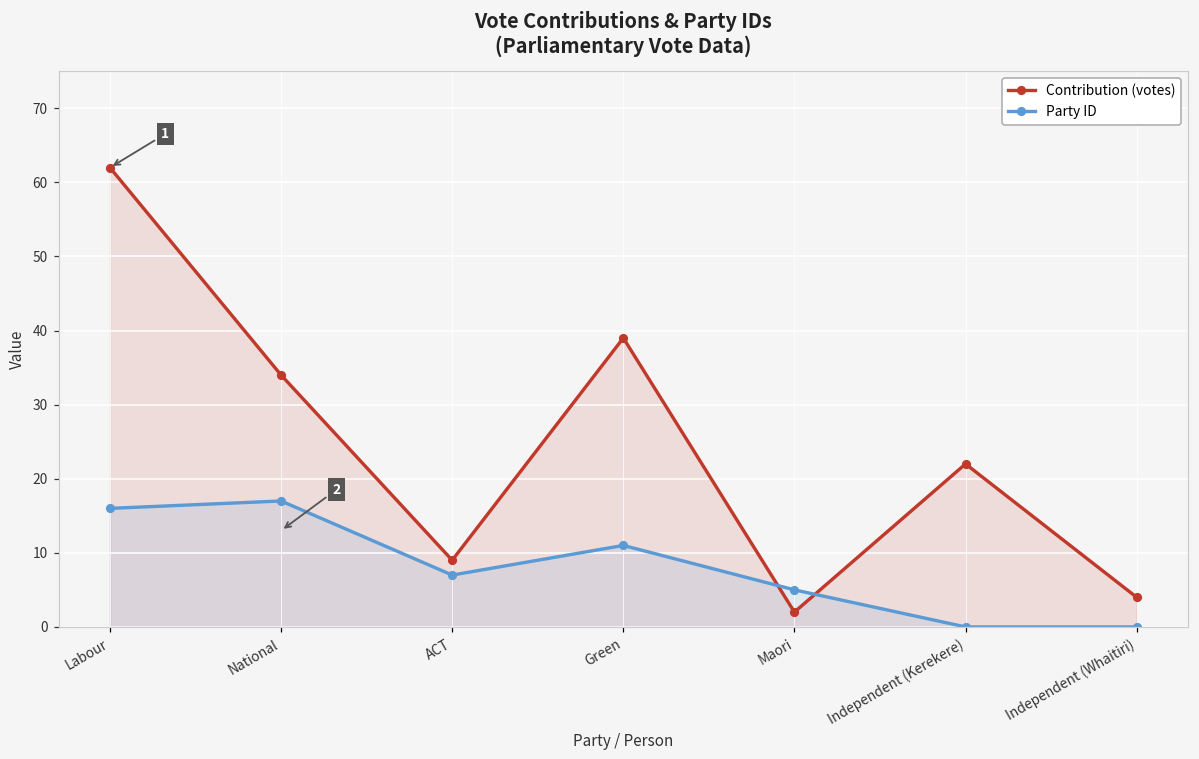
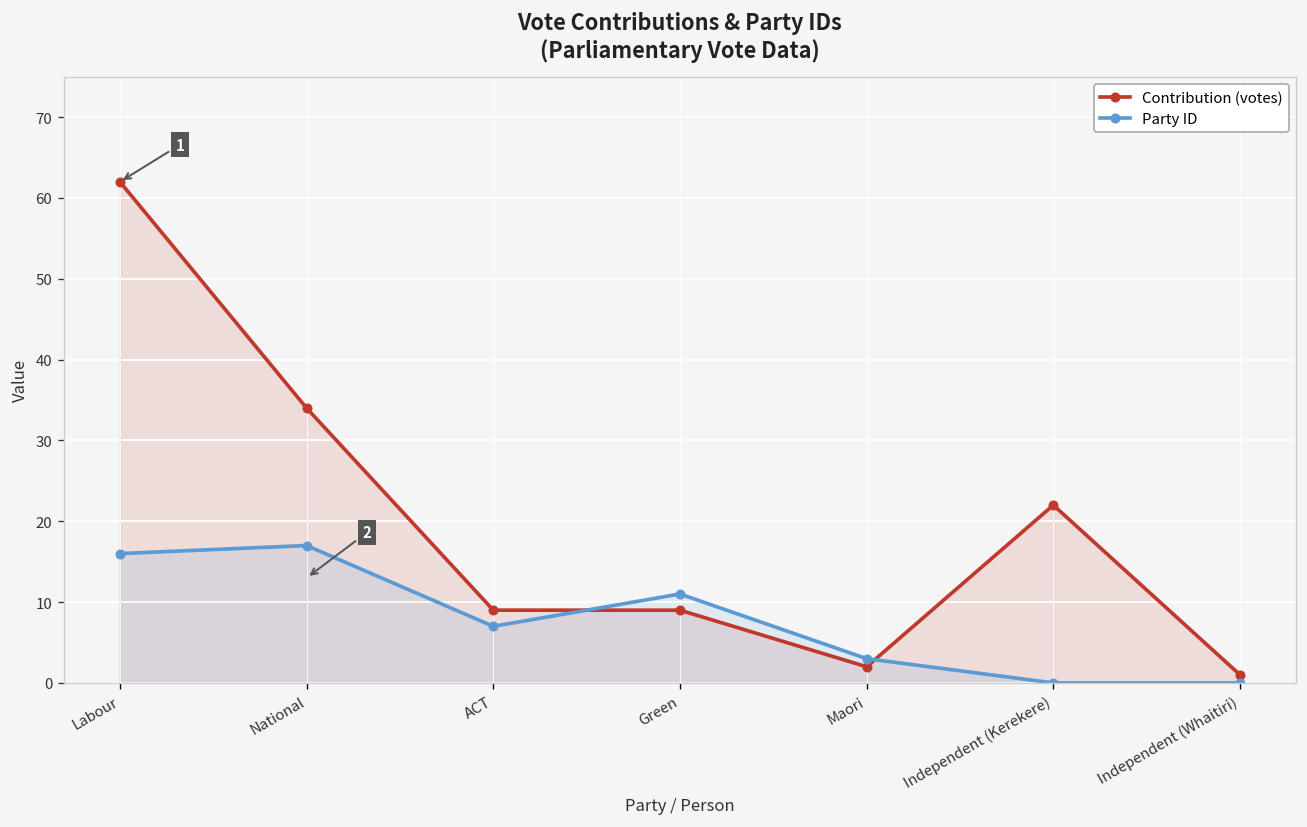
  {
    "Contribution (votes)": {
      "Labour": 62,
      "National": 34,
      "ACT": 9,
-     "Green": 39,
+     "Green": 9,
      "Maori": 2,
      "Independent (Kerekere)": 22,
-     "Independent (Whaitiri)": 4
+     "Independent (Whaitiri)": 1
    },
    "Party ID": {
      "Labour": 16,
      "National": 17,
      "ACT": 7,
      "Green": 11,
-     "Maori": 5,
+     "Maori": 3,
      "Independent (Kerekere)": 0,
      "Independent (Whaitiri)": 0
    }
  }
